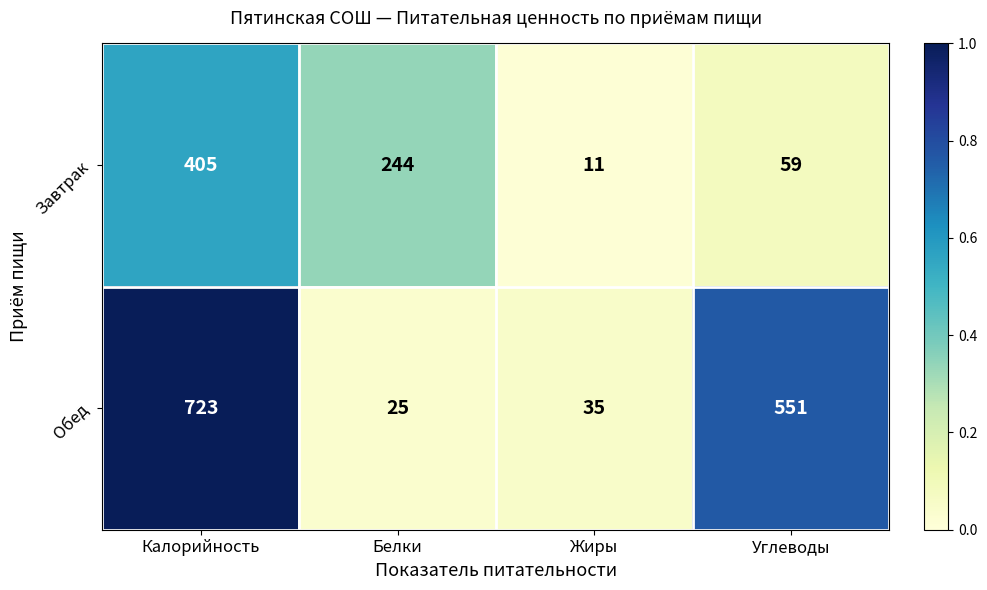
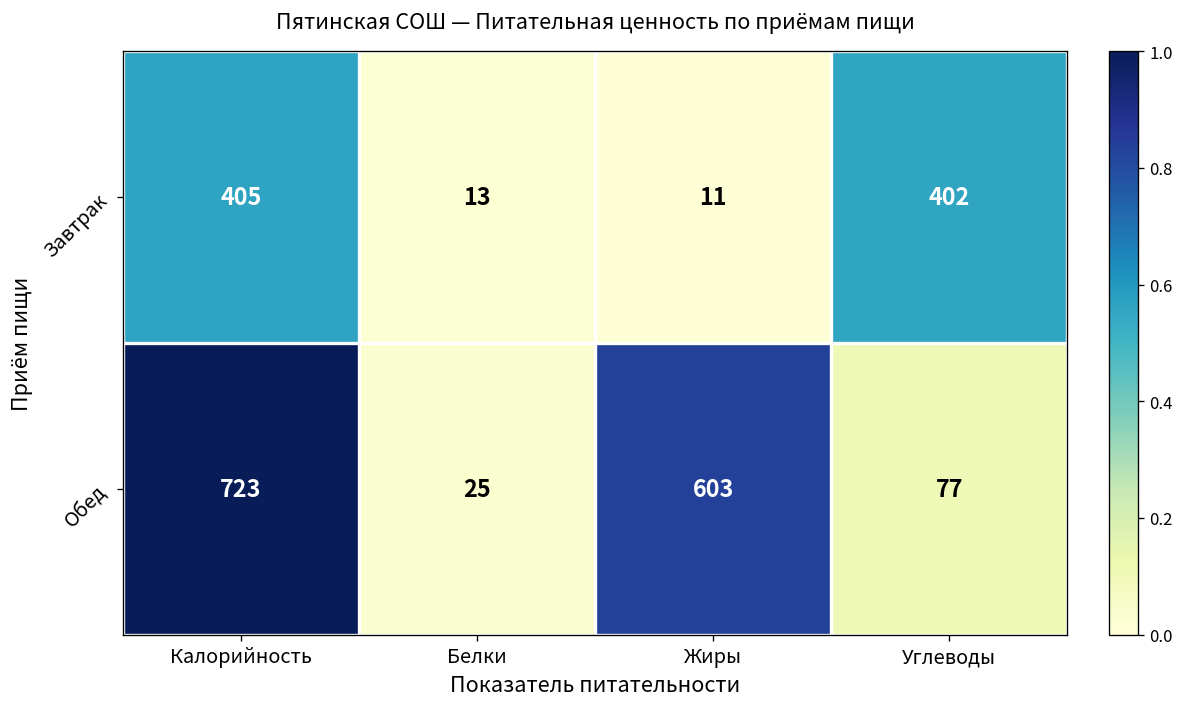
  {
    "Завтрак": {
      "Калорийность": 405,
-     "Белки": 244,
+     "Белки": 13,
      "Жиры": 11,
-     "Углеводы": 59
+     "Углеводы": 402
    },
    "Обед": {
      "Калорийность": 723,
      "Белки": 25,
-     "Жиры": 35,
-     "Углеводы": 551
+     "Жиры": 603,
+     "Углеводы": 77
    }
  }
